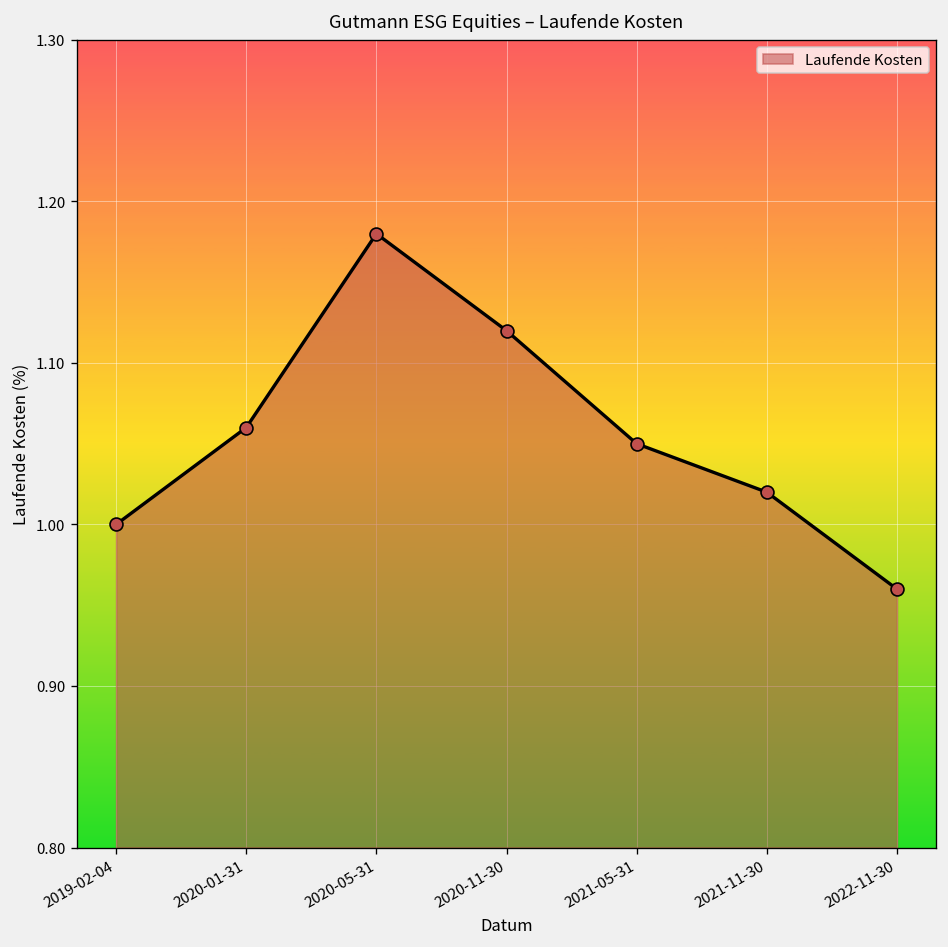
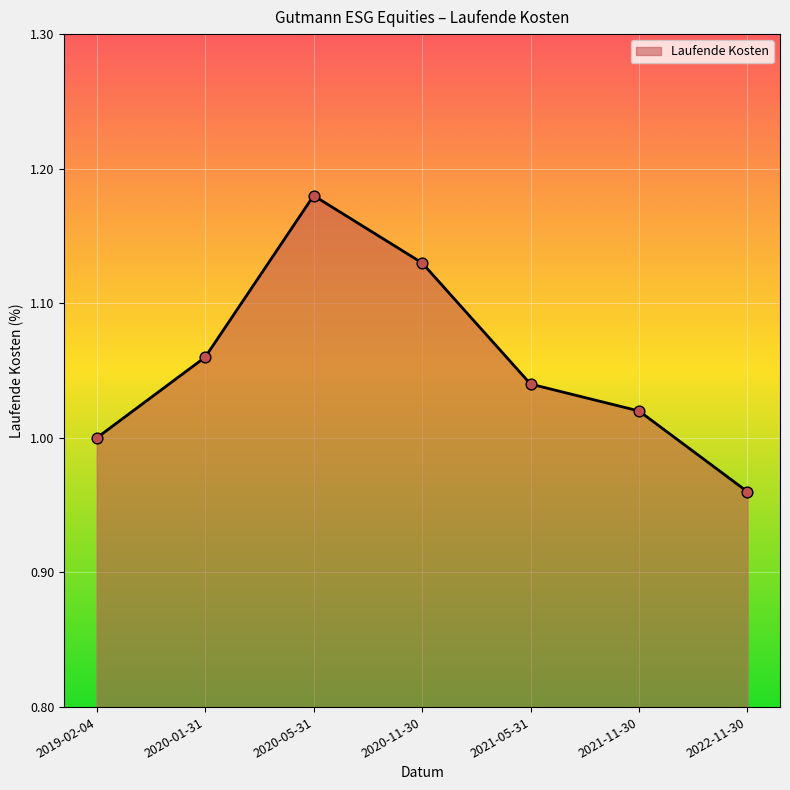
  {
    "2019-02-04": 1.00,
    "2020-01-31": 1.06,
    "2020-05-31": 1.18,
-   "2020-11-30": 1.12,
-   "2021-05-31": 1.05,
+   "2020-11-30": 1.13,
+   "2021-05-31": 1.04,
    "2021-11-30": 1.02,
    "2022-11-30": 0.96
  }
